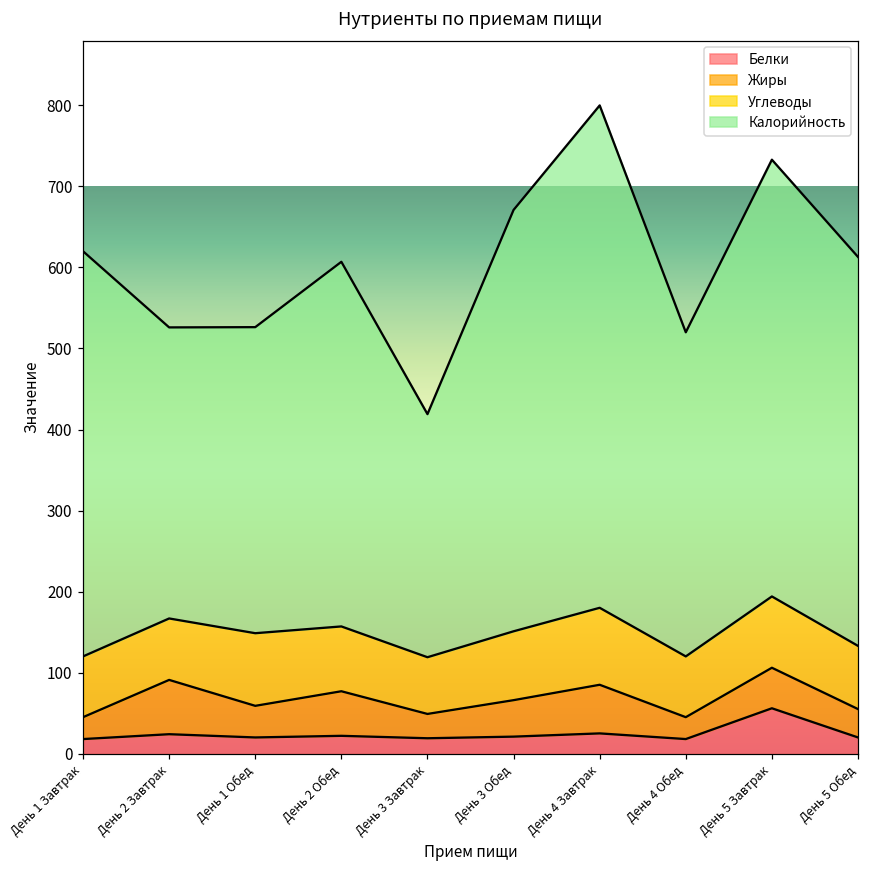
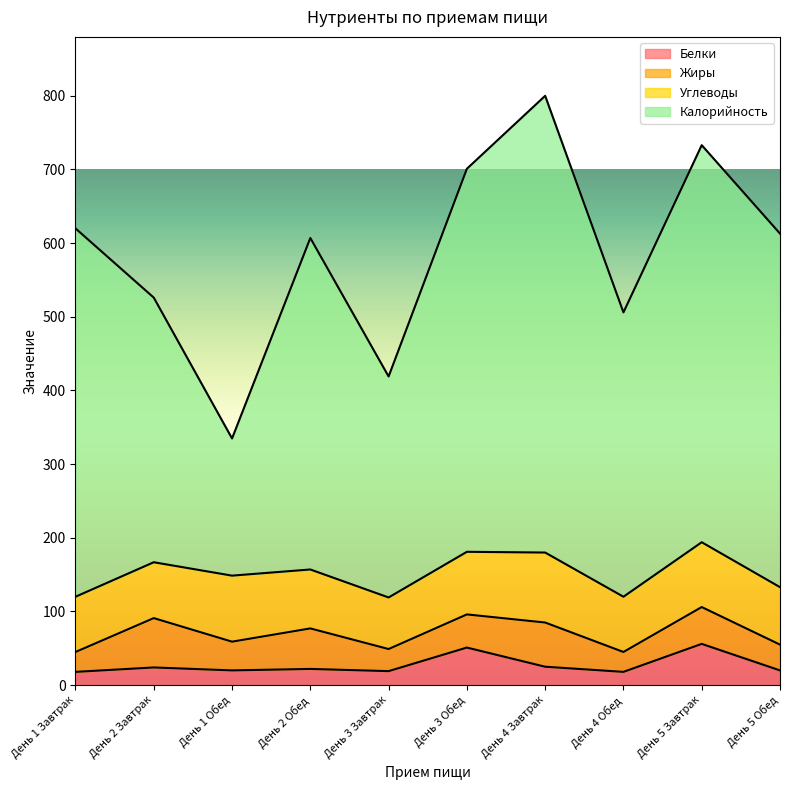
  {
    "Белки": {
      "День 1 Завтрак": 20,
      "День 2 Завтрак": 20,
      "День 1 Обед": 20,
      "День 2 Обед": 20,
      "День 3 Завтрак": 20,
-     "День 3 Обед": 20,
+     "День 3 Обед": 50,
      "День 4 Завтрак": 30,
      "День 4 Обед": 20,
      "День 5 Завтрак": 60,
      "День 5 Обед": 20
    },
    "Калорийность": {
      "День 1 Завтрак": 500,
      "День 2 Завтрак": 360,
-     "День 1 Обед": 380,
+     "День 1 Обед": 190,
      "День 2 Обед": 450,
      "День 3 Завтрак": 300,
      "День 3 Обед": 520,
      "День 4 Завтрак": 620,
-     "День 4 Обед": 400,
+     "День 4 Обед": 390,
      "День 5 Завтрак": 540,
      "День 5 Обед": 480
    }
  }
